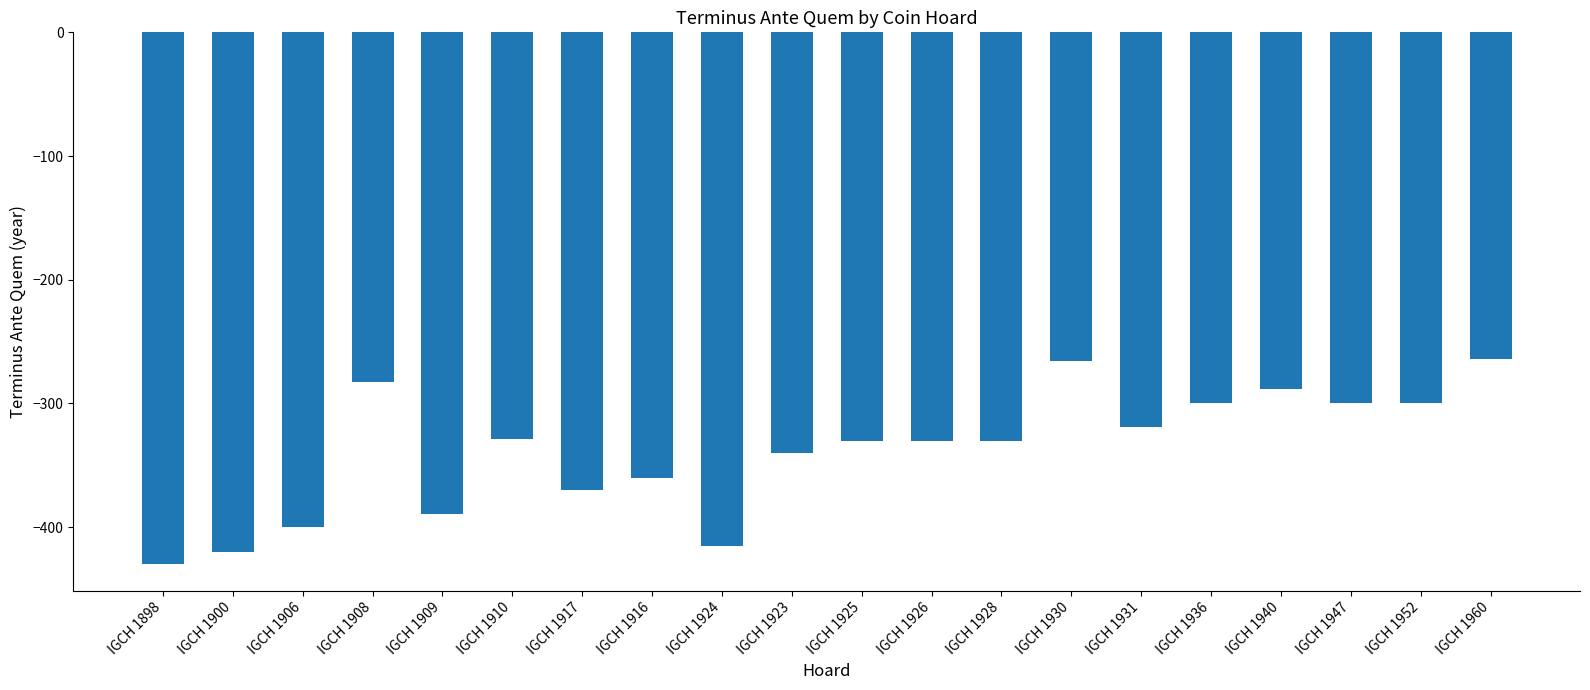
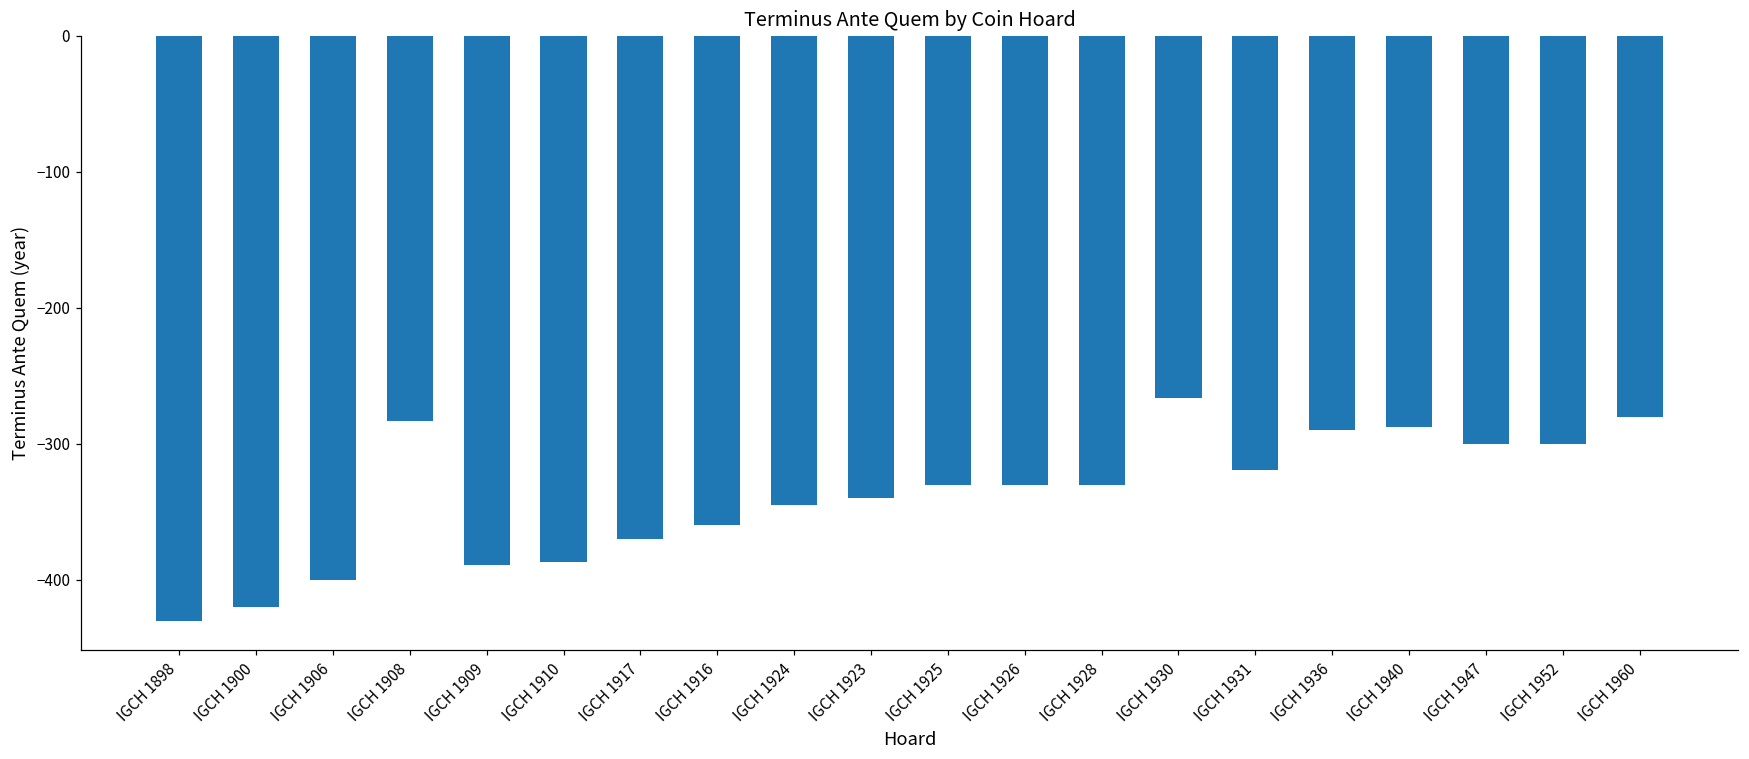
  {
    "IGCH 1898": -430,
    "IGCH 1900": -420,
    "IGCH 1906": -400,
    "IGCH 1908": -283,
    "IGCH 1909": -389,
-   "IGCH 1910": -329,
+   "IGCH 1910": -387,
    "IGCH 1917": -370,
    "IGCH 1916": -360,
-   "IGCH 1924": -415,
+   "IGCH 1924": -345,
    "IGCH 1923": -340,
    "IGCH 1925": -330,
    "IGCH 1926": -330,
    "IGCH 1928": -330,
    "IGCH 1930": -266,
    "IGCH 1931": -319,
-   "IGCH 1936": -300,
+   "IGCH 1936": -290,
    "IGCH 1940": -288,
    "IGCH 1947": -300,
    "IGCH 1952": -300,
-   "IGCH 1960": -264
+   "IGCH 1960": -280
  }
